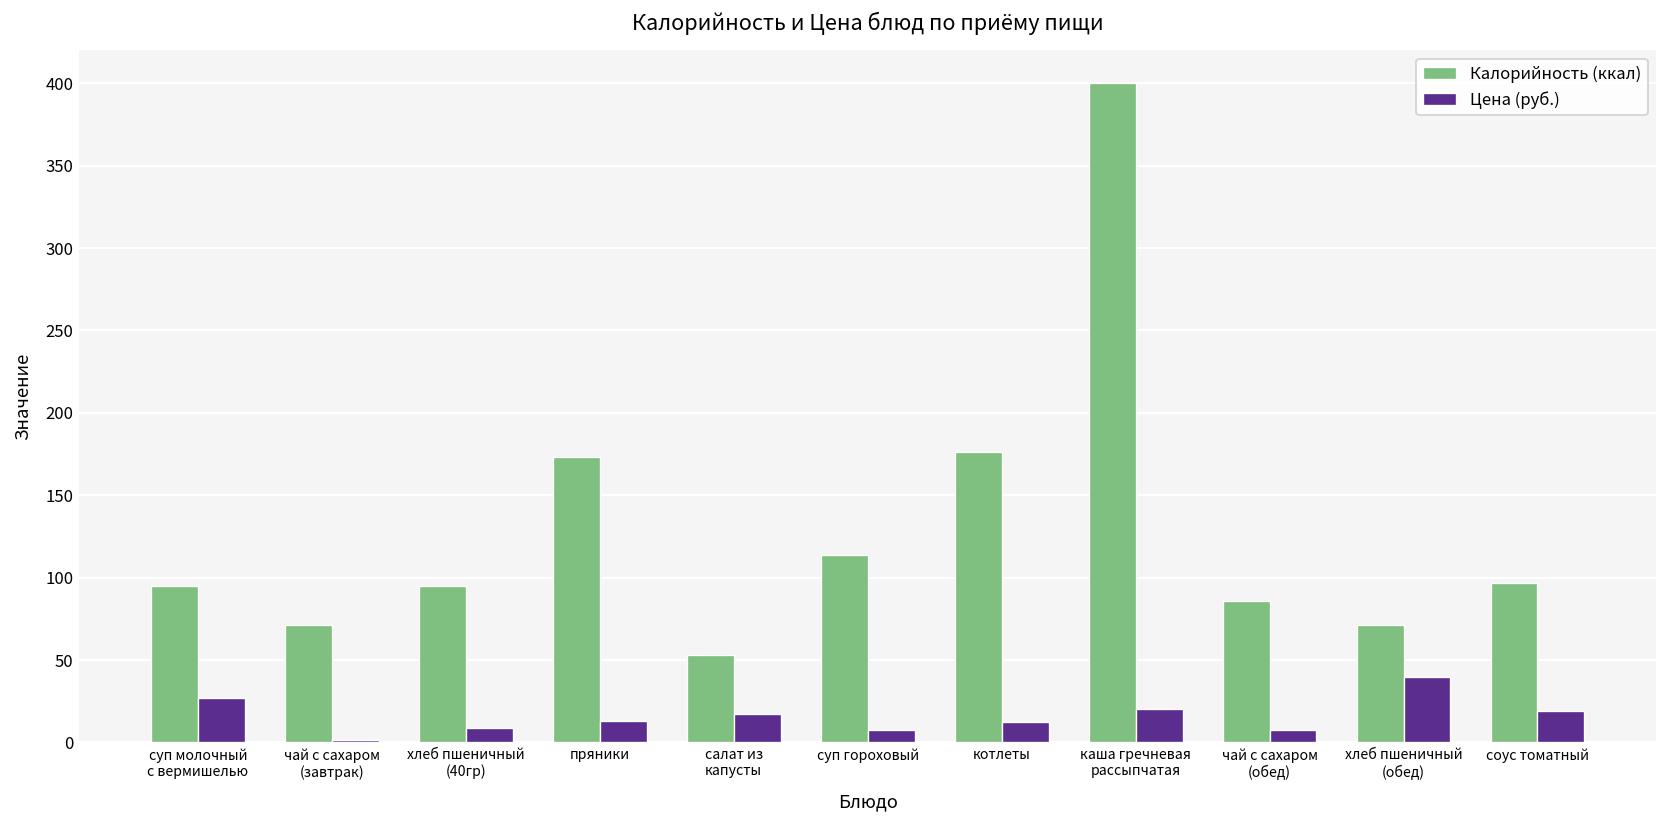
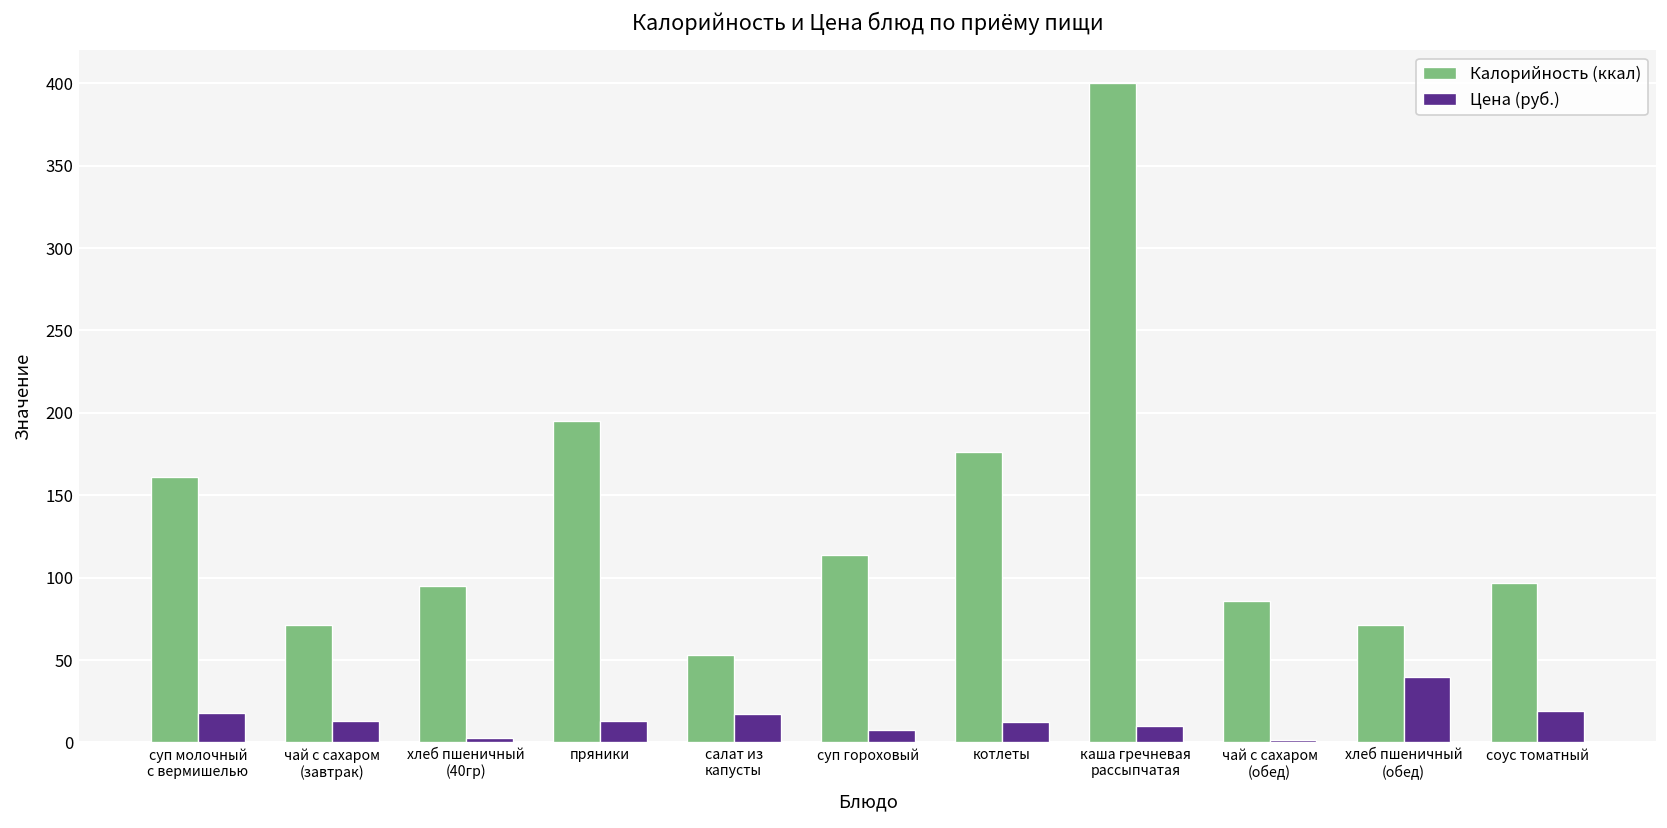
  {
    "Калорийность (ккал)": {
-     "суп молочный с вермишелью": 95,
+     "суп молочный с вермишелью": 161,
      "чай с сахаром (завтрак)": 71,
      "хлеб пшеничный (40гр)": 95,
-     "пряники": 173,
+     "пряники": 195,
      "салат из капусты": 53,
      "суп гороховый": 114,
      "котлеты": 176,
      "каша гречневая рассыпчатая": 400,
      "чай с сахаром (обед)": 86,
      "хлеб пшеничный (обед)": 71,
      "соус томатный": 97
    },
    "Цена (руб.)": {
-     "суп молочный с вермишелью": 27,
-     "чай с сахаром (завтрак)": 2,
-     "хлеб пшеничный (40гр)": 9,
+     "суп молочный с вермишелью": 18,
+     "чай с сахаром (завтрак)": 13,
+     "хлеб пшеничный (40гр)": 3,
      "пряники": 13,
      "салат из капусты": 17,
      "суп гороховый": 8,
      "котлеты": 12,
-     "каша гречневая рассыпчатая": 20,
-     "чай с сахаром (обед)": 8,
+     "каша гречневая рассыпчатая": 10,
+     "чай с сахаром (обед)": 2,
      "хлеб пшеничный (обед)": 40,
      "соус томатный": 19
    }
  }
